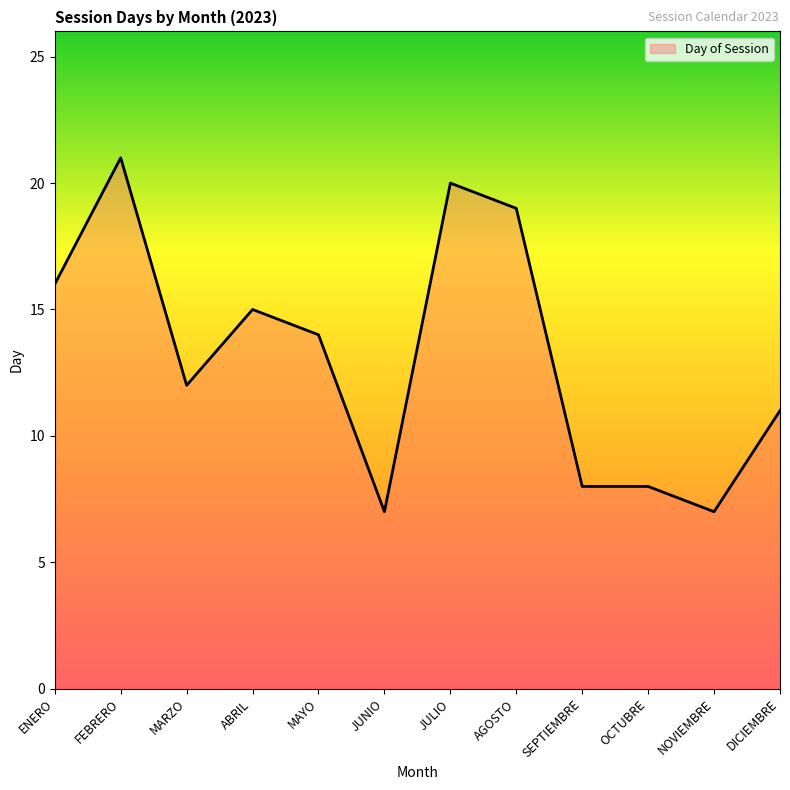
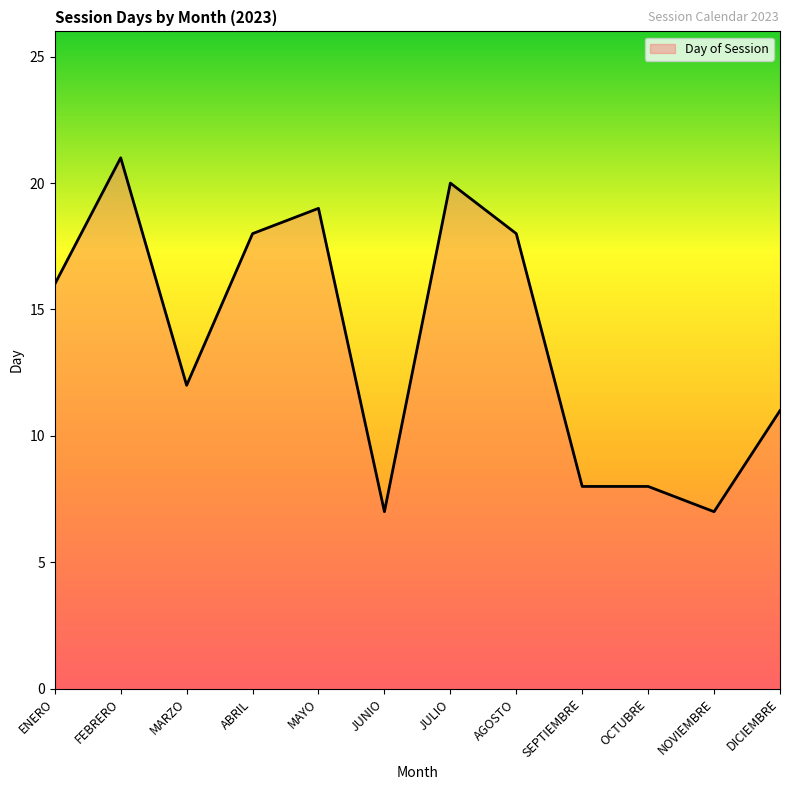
  {
    "ENERO": 16,
    "FEBRERO": 21,
    "MARZO": 12,
-   "ABRIL": 15,
-   "MAYO": 14,
+   "ABRIL": 18,
+   "MAYO": 19,
    "JUNIO": 7,
    "JULIO": 20,
-   "AGOSTO": 19,
+   "AGOSTO": 18,
    "SEPTIEMBRE": 8,
    "OCTUBRE": 8,
    "NOVIEMBRE": 7,
    "DICIEMBRE": 11
  }
